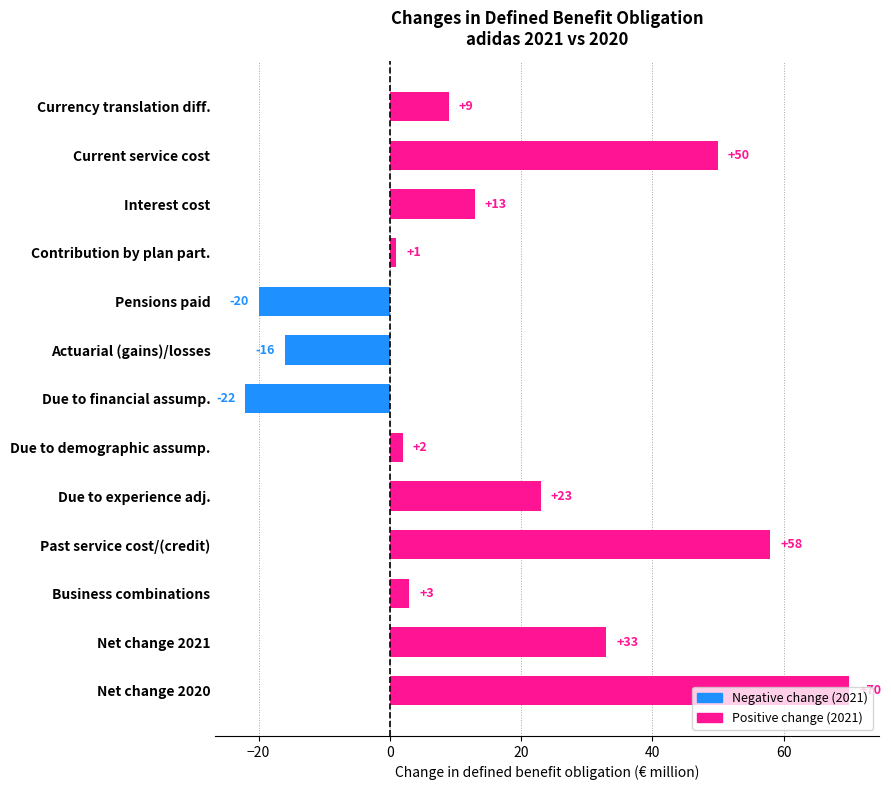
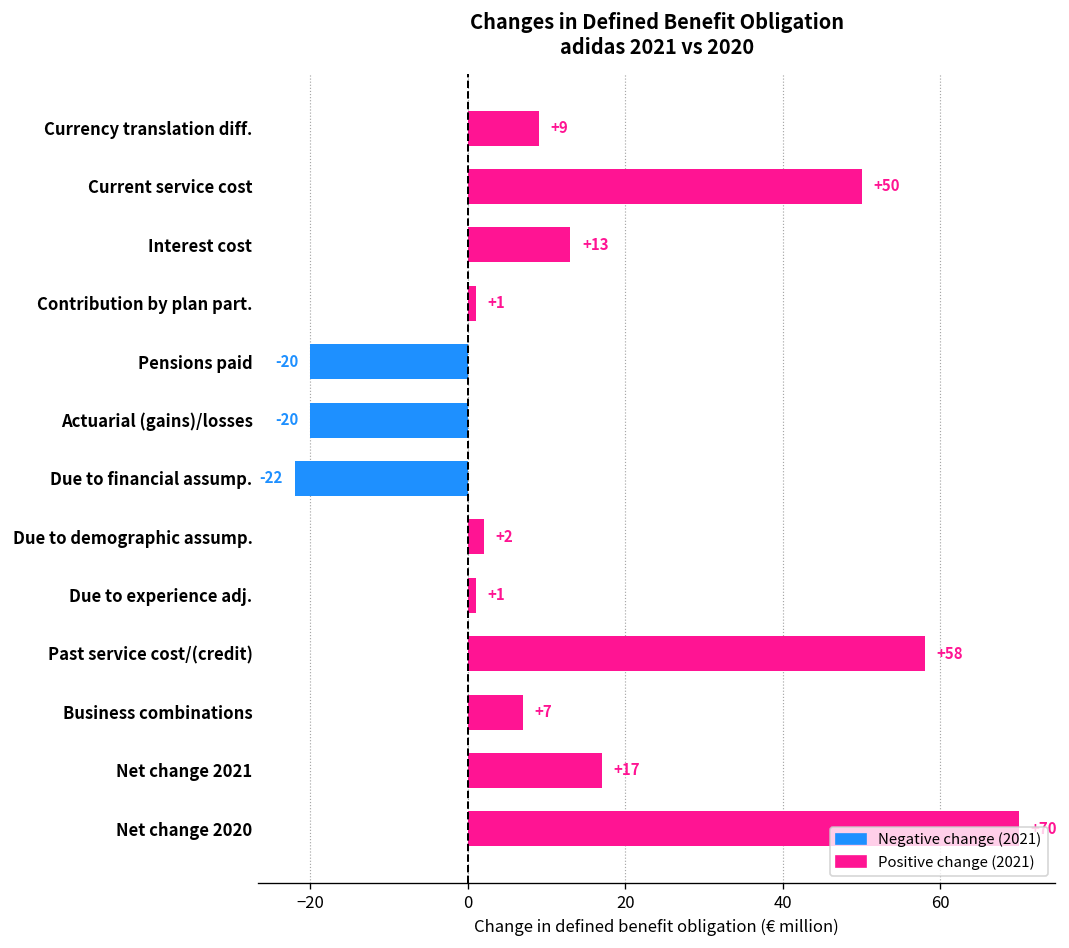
  {
    "Currency translation diff.": "+9",
    "Current service cost": "+50",
    "Interest cost": "+13",
    "Contribution by plan part.": "+1",
    "Pensions paid": "-20",
-   "Actuarial (gains)/losses": "-16",
+   "Actuarial (gains)/losses": "-20",
    "Due to financial assump.": "-22",
    "Due to demographic assump.": "+2",
-   "Due to experience adj.": "+23",
+   "Due to experience adj.": "+1",
    "Past service cost/(credit)": "+58",
-   "Business combinations": "+3",
-   "Net change 2021": "+33"
+   "Business combinations": "+7",
+   "Net change 2021": "+17"
  }
